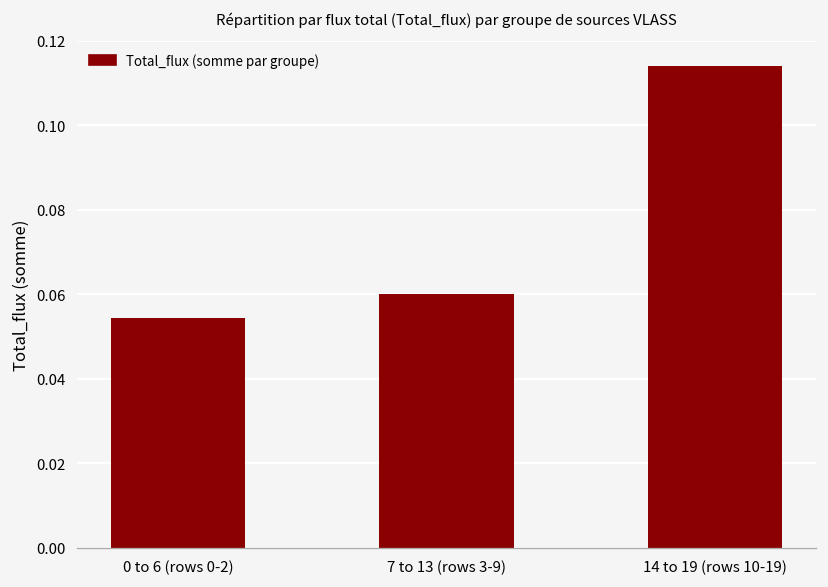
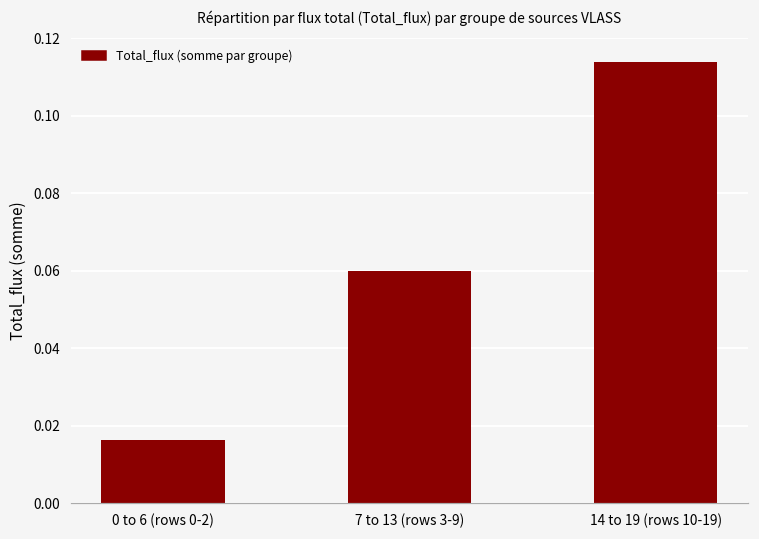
  {
-   "0 to 6 (rows 0-2)": 0.054,
+   "0 to 6 (rows 0-2)": 0.016,
    "7 to 13 (rows 3-9)": 0.060,
    "14 to 19 (rows 10-19)": 0.114
  }
